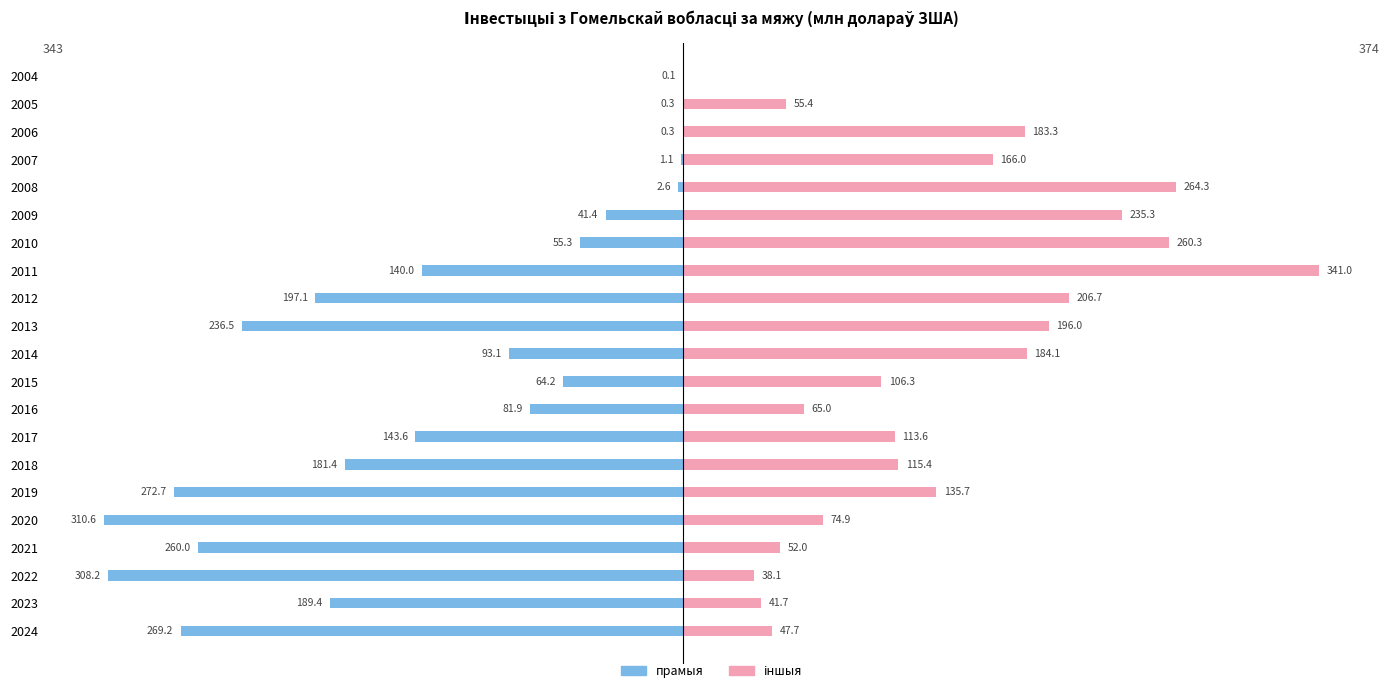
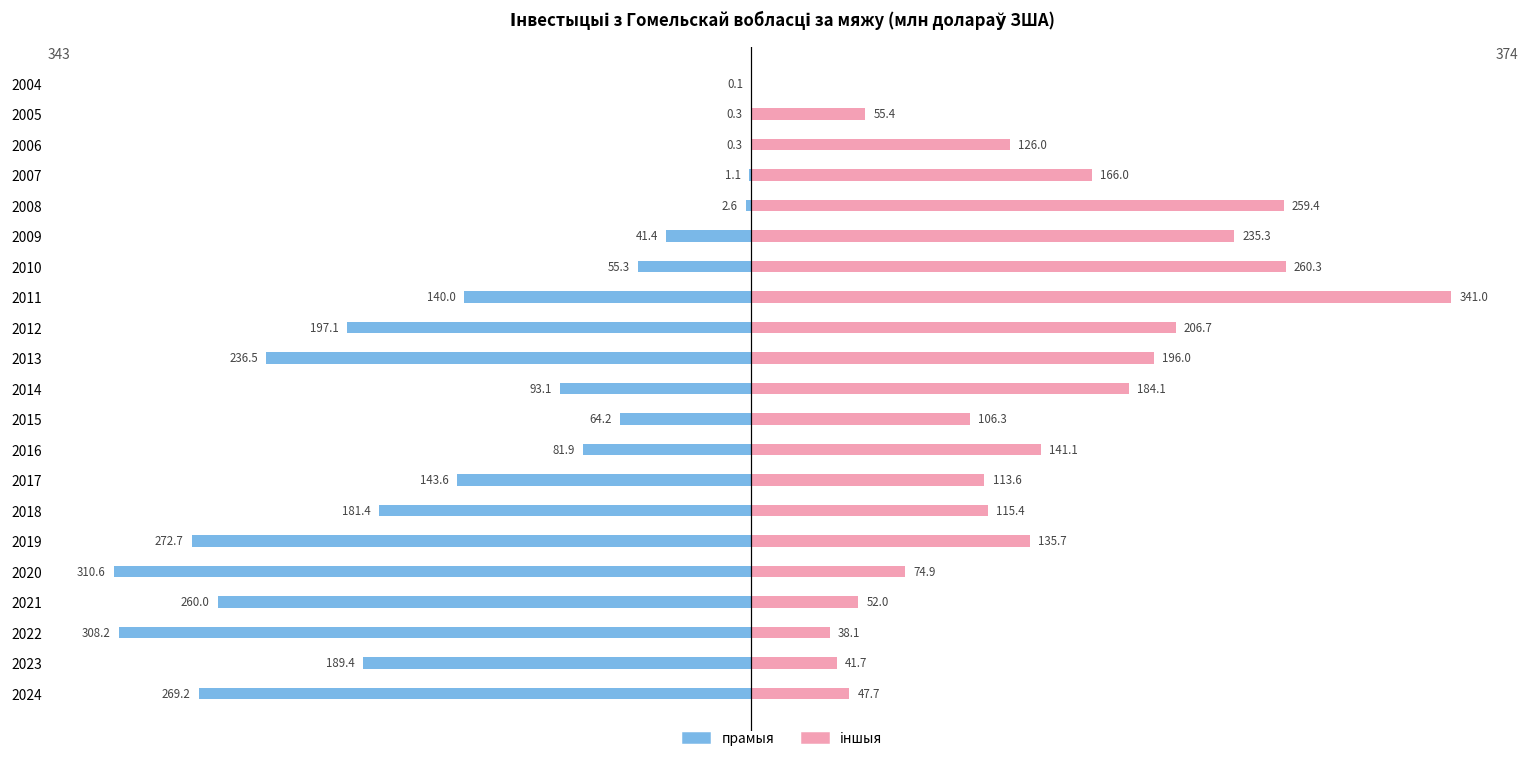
  {
    "іншыя": {
      "2005": 55.4,
-     "2006": 183.3,
+     "2006": 126.0,
      "2007": 166.0,
-     "2008": 264.3,
+     "2008": 259.4,
      "2009": 235.3,
      "2010": 260.3,
      "2011": 341.0,
      "2012": 206.7,
      "2013": 196.0,
      "2014": 184.1,
      "2015": 106.3,
-     "2016": 65.0,
+     "2016": 141.1,
      "2017": 113.6,
      "2018": 115.4,
      "2019": 135.7,
      "2020": 74.9,
      "2021": 52.0,
      "2022": 38.1,
      "2023": 41.7,
      "2024": 47.7
    }
  }
